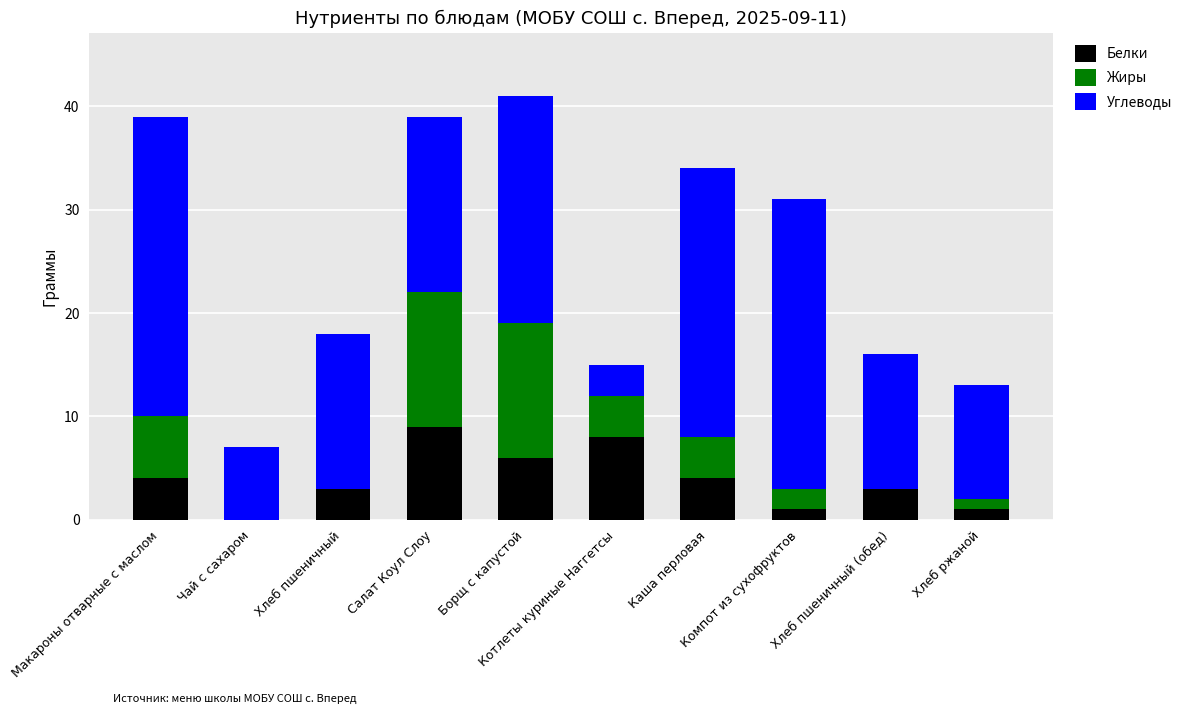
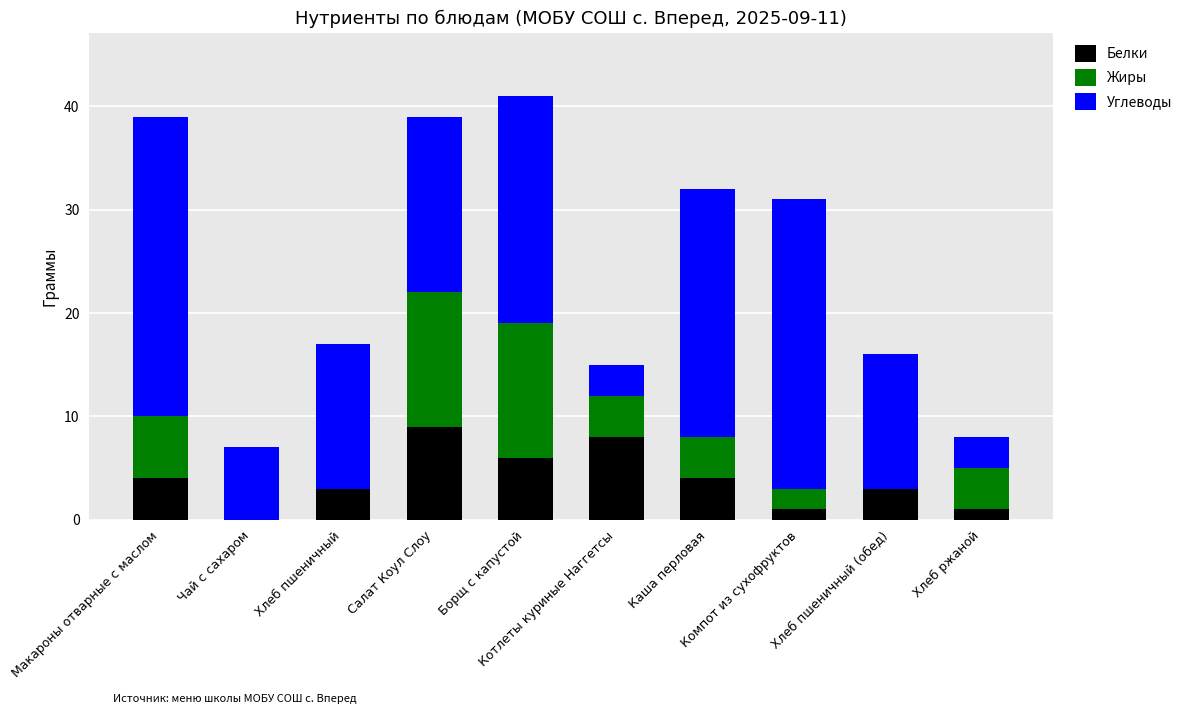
  {
    "Белки": {
      "Макароны отварные с маслом": 4,
      "Чай с сахаром": 0,
      "Хлеб пшеничный": 3,
      "Салат Коул Слоу": 9,
      "Борщ с капустой": 6,
      "Котлеты куриные Наггетсы": 8,
      "Каша перловая": 4,
      "Компот из сухофруктов": 1,
      "Хлеб пшеничный (обед)": 3,
      "Хлеб ржаной": 1
    },
    "Жиры": {
      "Макароны отварные с маслом": 6,
      "Чай с сахаром": 0,
      "Хлеб пшеничный": 0,
      "Салат Коул Слоу": 13,
      "Борщ с капустой": 13,
      "Котлеты куриные Наггетсы": 4,
      "Каша перловая": 4,
      "Компот из сухофруктов": 2,
      "Хлеб пшеничный (обед)": 0,
-     "Хлеб ржаной": 1
+     "Хлеб ржаной": 4
    },
    "Углеводы": {
      "Макароны отварные с маслом": 29,
      "Чай с сахаром": 7,
-     "Хлеб пшеничный": 15,
+     "Хлеб пшеничный": 14,
      "Салат Коул Слоу": 17,
      "Борщ с капустой": 22,
      "Котлеты куриные Наггетсы": 3,
-     "Каша перловая": 26,
+     "Каша перловая": 24,
      "Компот из сухофруктов": 28,
      "Хлеб пшеничный (обед)": 13,
-     "Хлеб ржаной": 11
+     "Хлеб ржаной": 3
    }
  }
